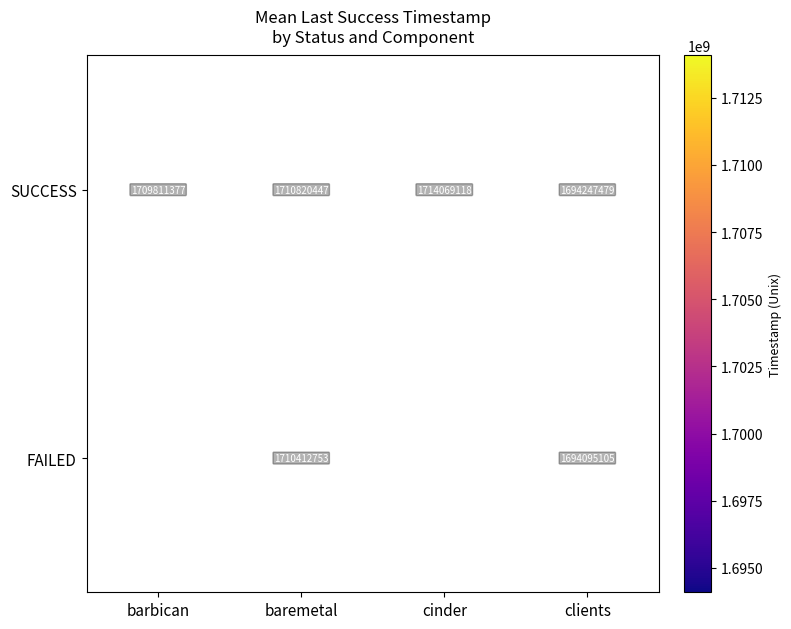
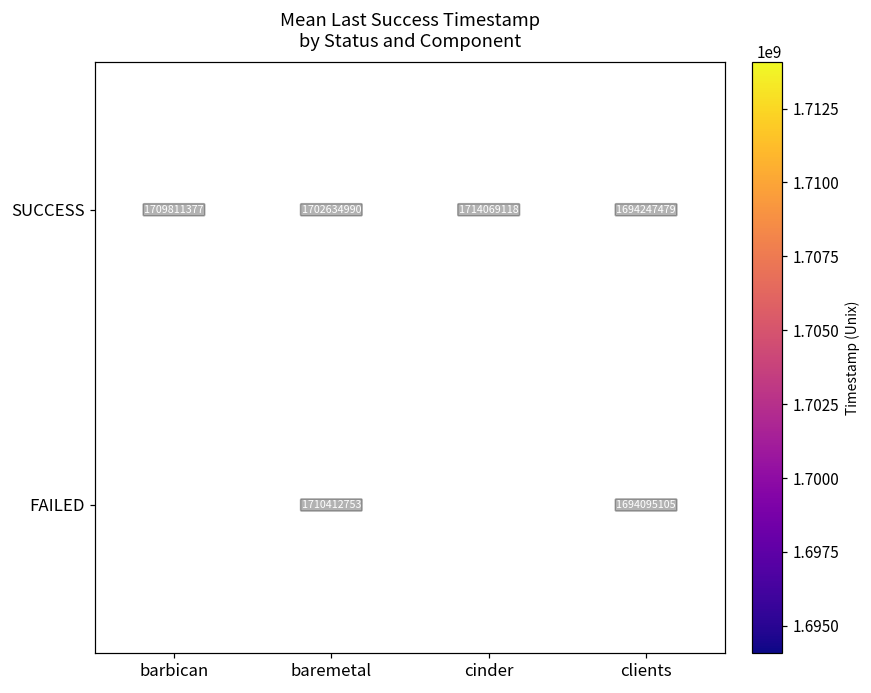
  {
    "SUCCESS": {
-     "baremetal": 1710820447
+     "baremetal": 1702634990
    }
  }
